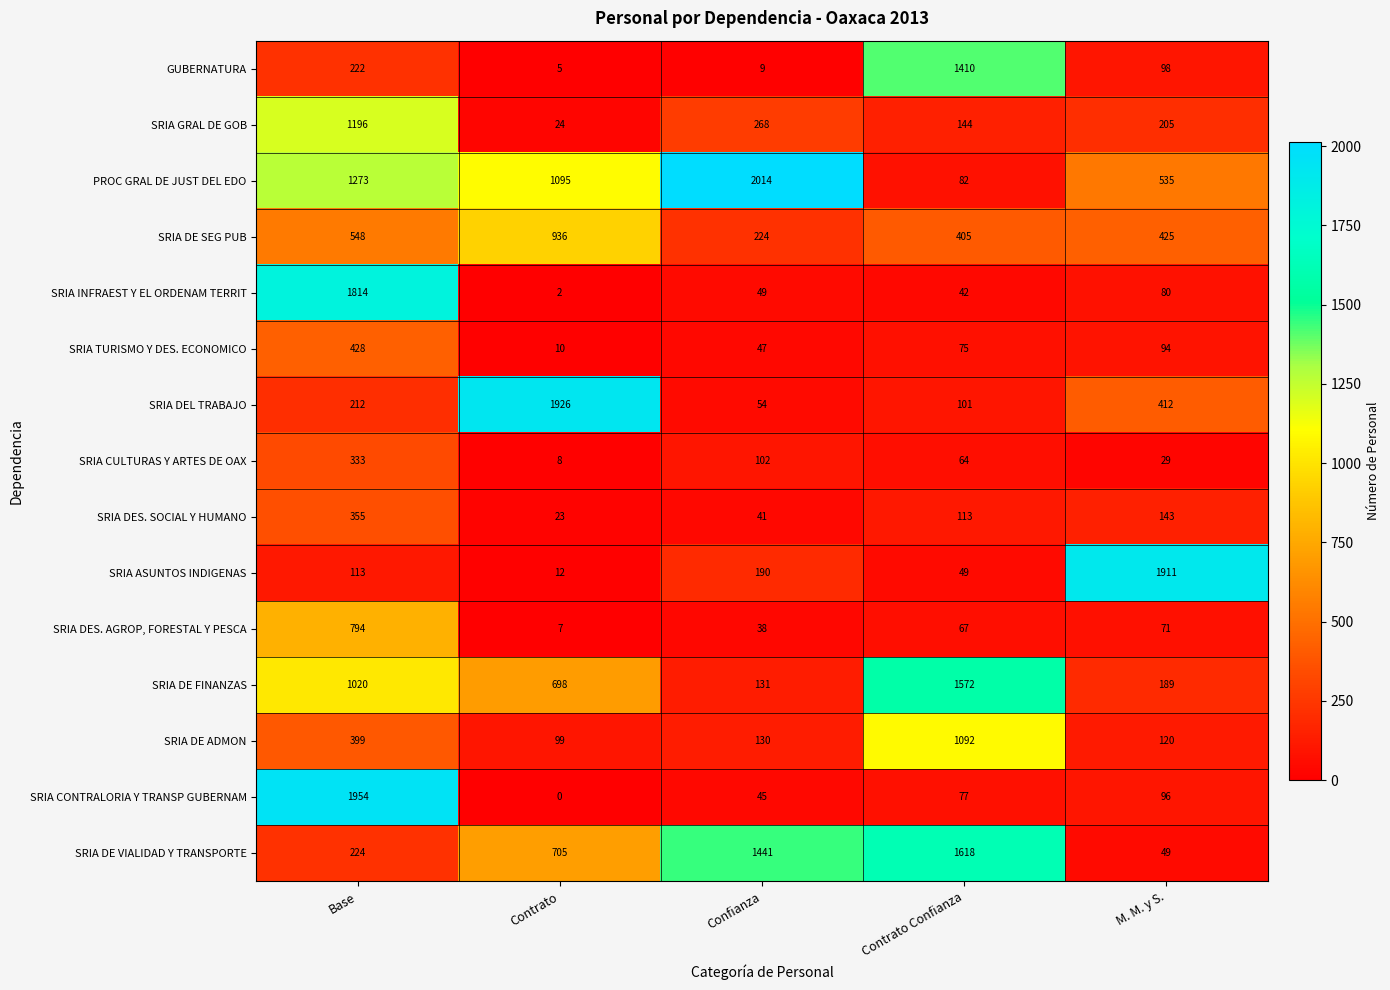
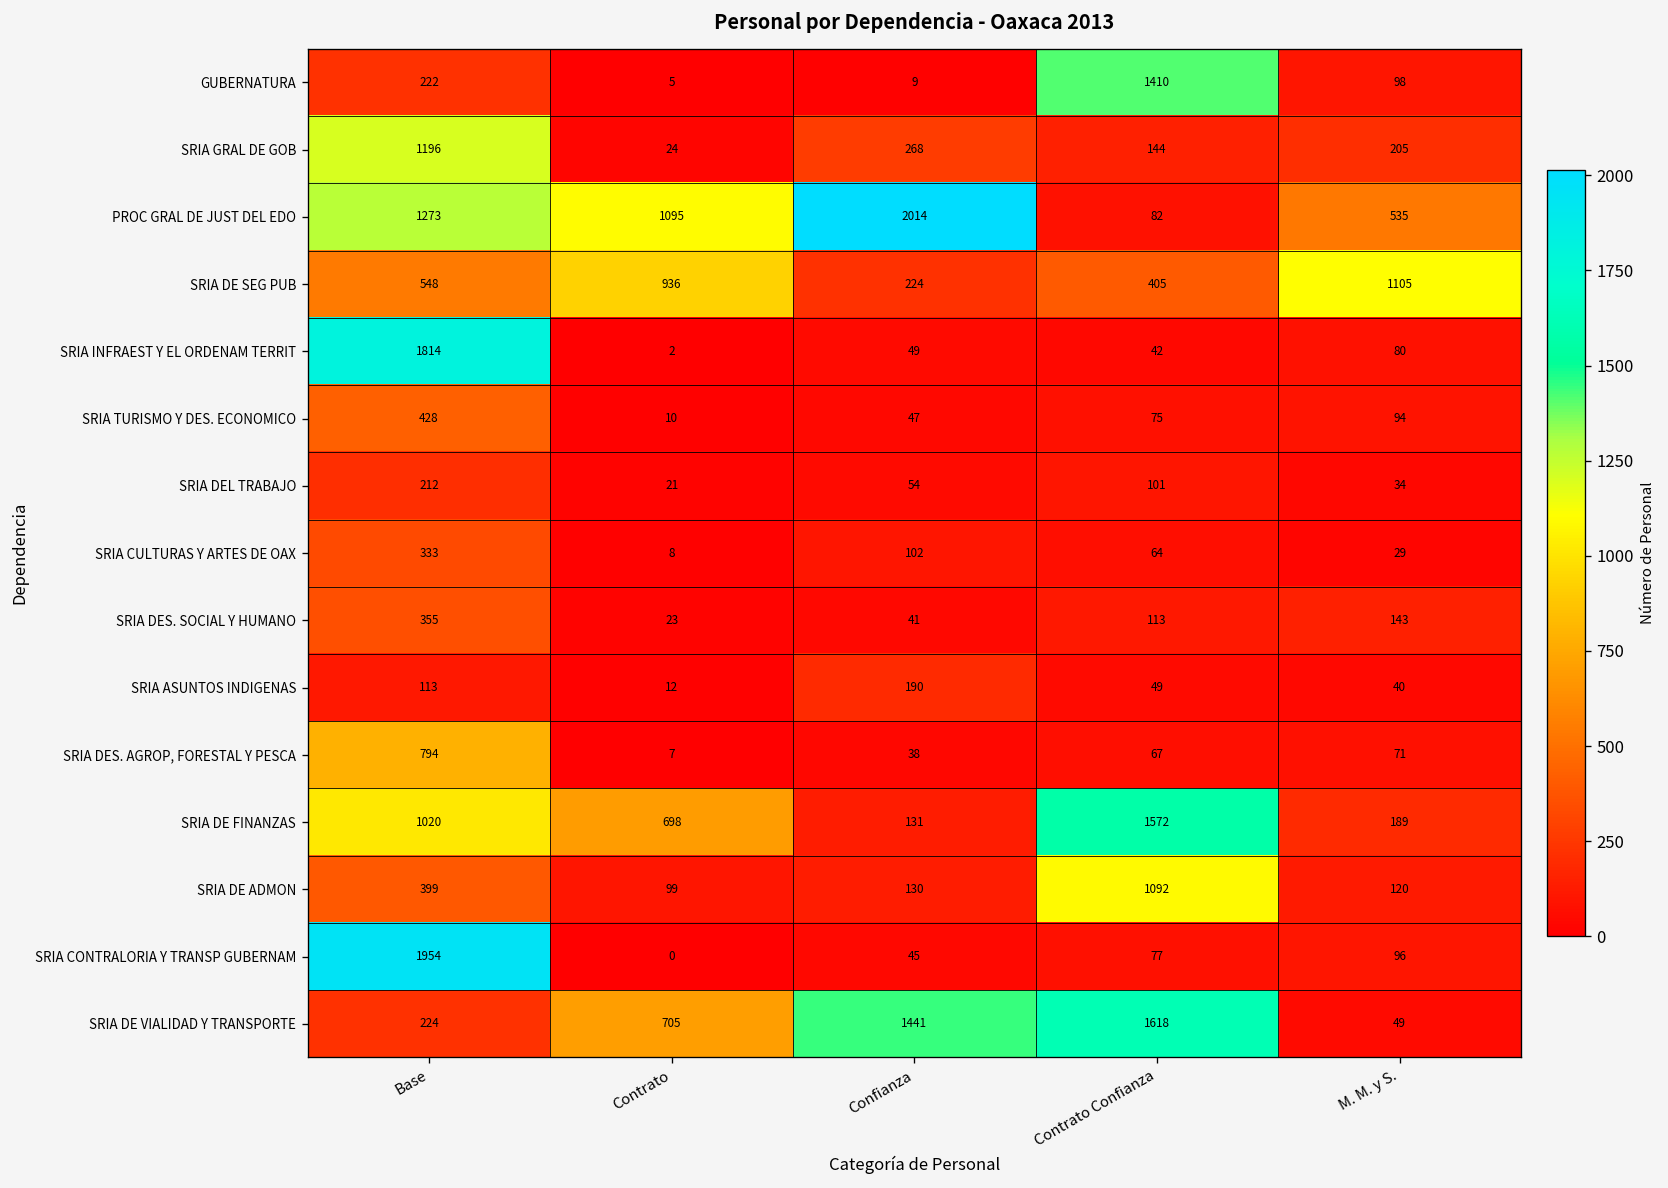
  {
    "GUBERNATURA": {
      "Base": 222,
      "Contrato": 5,
      "Confianza": 9,
      "Contrato Confianza": 1410,
      "M. M. y S.": 98
    },
    "SRIA GRAL DE GOB": {
      "Base": 1196,
      "Contrato": 24,
      "Confianza": 268,
      "Contrato Confianza": 144,
      "M. M. y S.": 205
    },
    "PROC GRAL DE JUST DEL EDO": {
      "Base": 1273,
      "Contrato": 1095,
      "Confianza": 2014,
      "Contrato Confianza": 82,
      "M. M. y S.": 535
    },
    "SRIA DE SEG PUB": {
      "Base": 548,
      "Contrato": 936,
      "Confianza": 224,
      "Contrato Confianza": 405,
-     "M. M. y S.": 425
+     "M. M. y S.": 1105
    },
    "SRIA INFRAEST Y EL ORDENAM TERRIT": {
      "Base": 1814,
      "Contrato": 2,
      "Confianza": 49,
      "Contrato Confianza": 42,
      "M. M. y S.": 80
    },
    "SRIA TURISMO Y DES. ECONOMICO": {
      "Base": 428,
      "Contrato": 10,
      "Confianza": 47,
      "Contrato Confianza": 75,
      "M. M. y S.": 94
    },
    "SRIA DEL TRABAJO": {
      "Base": 212,
-     "Contrato": 1926,
+     "Contrato": 21,
      "Confianza": 54,
      "Contrato Confianza": 101,
-     "M. M. y S.": 412
+     "M. M. y S.": 34
    },
    "SRIA CULTURAS Y ARTES DE OAX": {
      "Base": 333,
      "Contrato": 8,
      "Confianza": 102,
      "Contrato Confianza": 64,
      "M. M. y S.": 29
    },
    "SRIA DES. SOCIAL Y HUMANO": {
      "Base": 355,
      "Contrato": 23,
      "Confianza": 41,
      "Contrato Confianza": 113,
      "M. M. y S.": 143
    },
    "SRIA ASUNTOS INDIGENAS": {
      "Base": 113,
      "Contrato": 12,
      "Confianza": 190,
      "Contrato Confianza": 49,
-     "M. M. y S.": 1911
+     "M. M. y S.": 40
    },
    "SRIA DES. AGROP, FORESTAL Y PESCA": {
      "Base": 794,
      "Contrato": 7,
      "Confianza": 38,
      "Contrato Confianza": 67,
      "M. M. y S.": 71
    },
    "SRIA DE FINANZAS": {
      "Base": 1020,
      "Contrato": 698,
      "Confianza": 131,
      "Contrato Confianza": 1572,
      "M. M. y S.": 189
    },
    "SRIA DE ADMON": {
      "Base": 399,
      "Contrato": 99,
      "Confianza": 130,
      "Contrato Confianza": 1092,
      "M. M. y S.": 120
    },
    "SRIA CONTRALORIA Y TRANSP GUBERNAM": {
      "Base": 1954,
      "Contrato": 0,
      "Confianza": 45,
      "Contrato Confianza": 77,
      "M. M. y S.": 96
    },
    "SRIA DE VIALIDAD Y TRANSPORTE": {
      "Base": 224,
      "Contrato": 705,
      "Confianza": 1441,
      "Contrato Confianza": 1618,
      "M. M. y S.": 49
    }
  }
